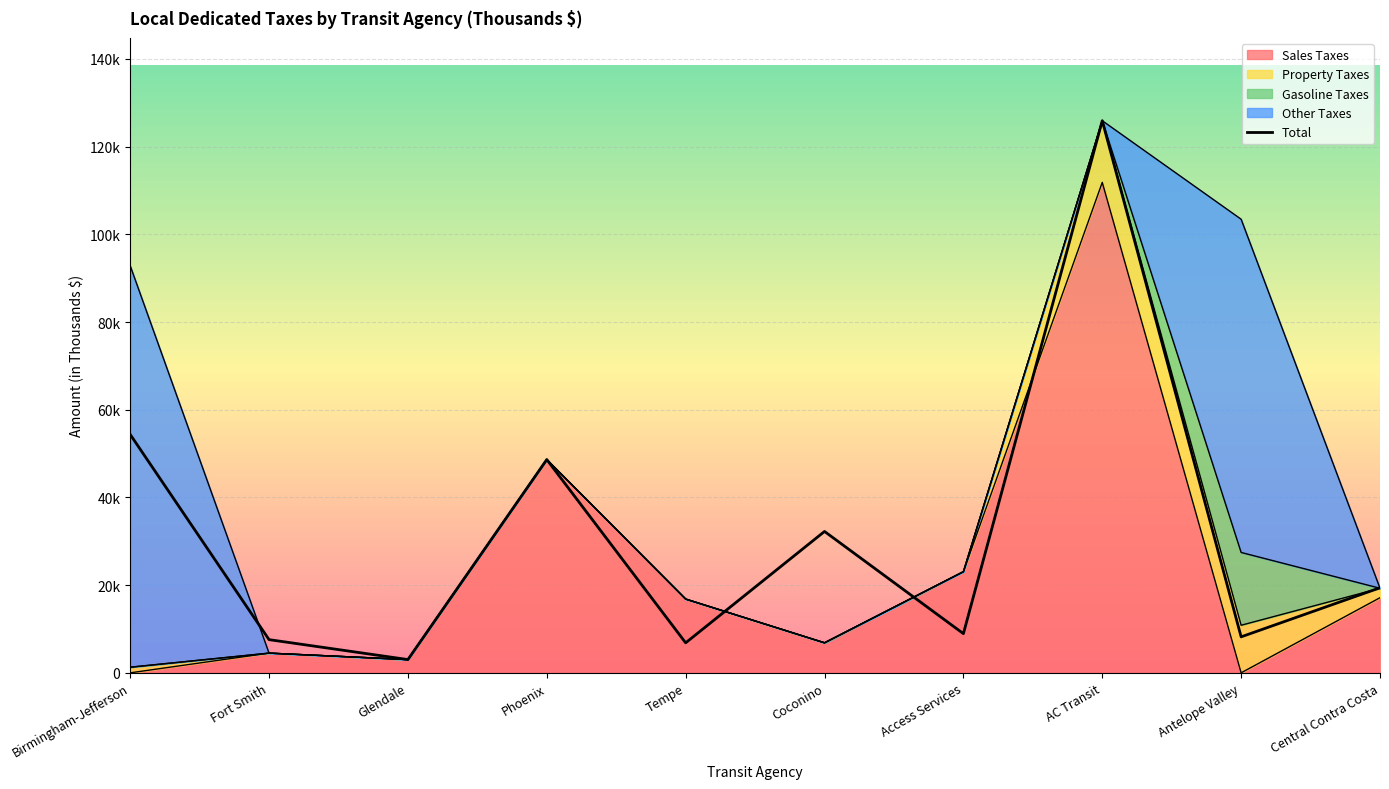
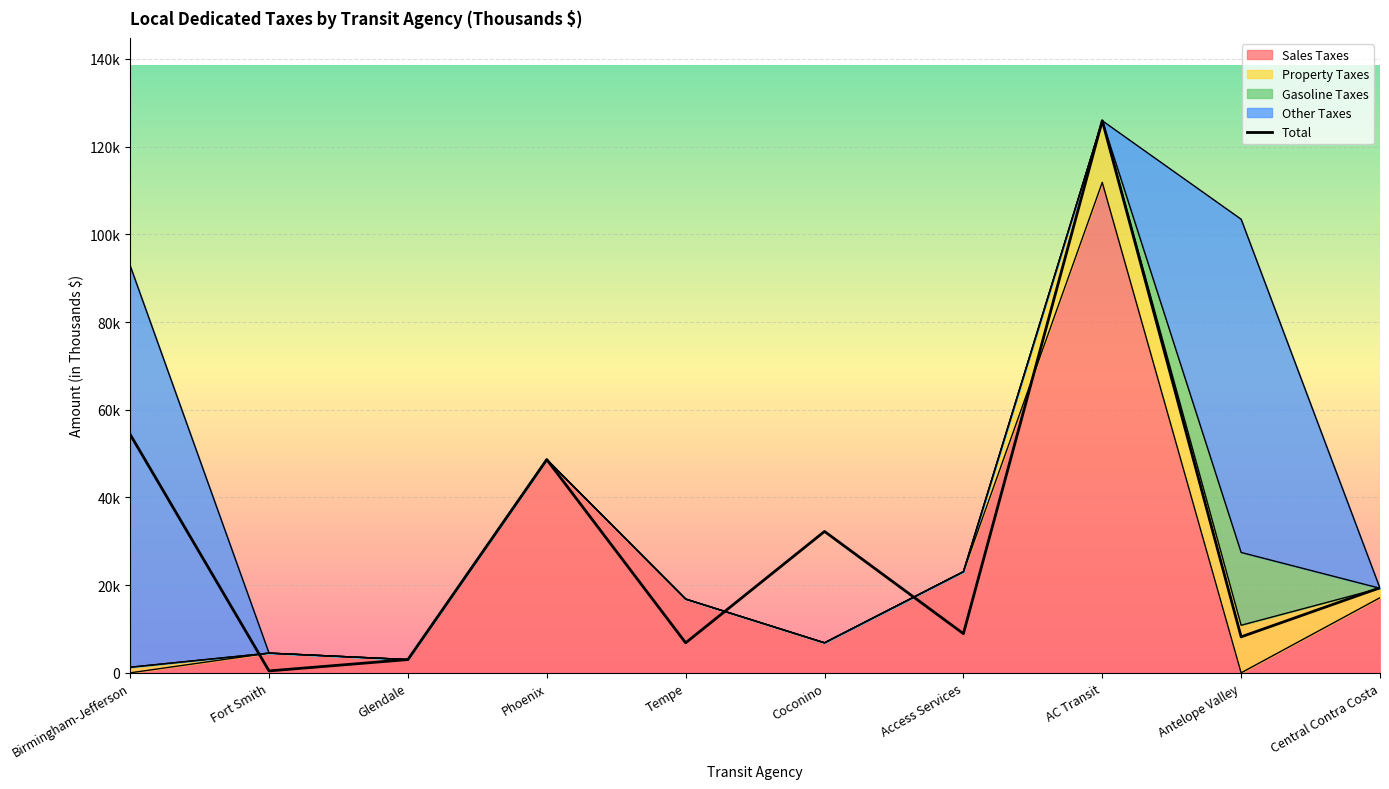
  {
    "Sales Taxes": {
      "Birmingham-Jefferson": 0,
      "AC Transit": 112000,
      "Antelope Valley": 0,
      "Central Contra Costa": 17000
    },
    "Property Taxes": {
      "Antelope Valley": 11000
    },
    "Gasoline Taxes": {
      "Antelope Valley": 27000
    },
    "Other Taxes": {
      "Birmingham-Jefferson": 93000,
      "Antelope Valley": 103000
    },
    "Total": {
      "Birmingham-Jefferson": 54000,
-     "Fort Smith": 8000,
+     "Fort Smith": 0,
      "Tempe": 7000,
      "Coconino": 32000,
      "Access Services": 9000,
      "Antelope Valley": 8000
    }
  }
